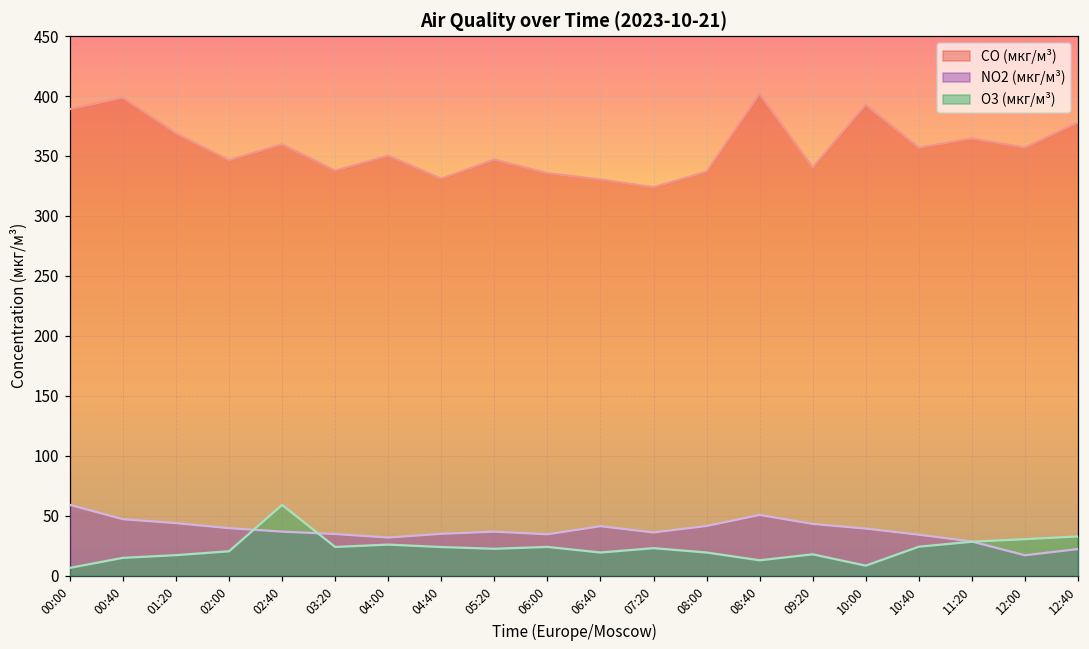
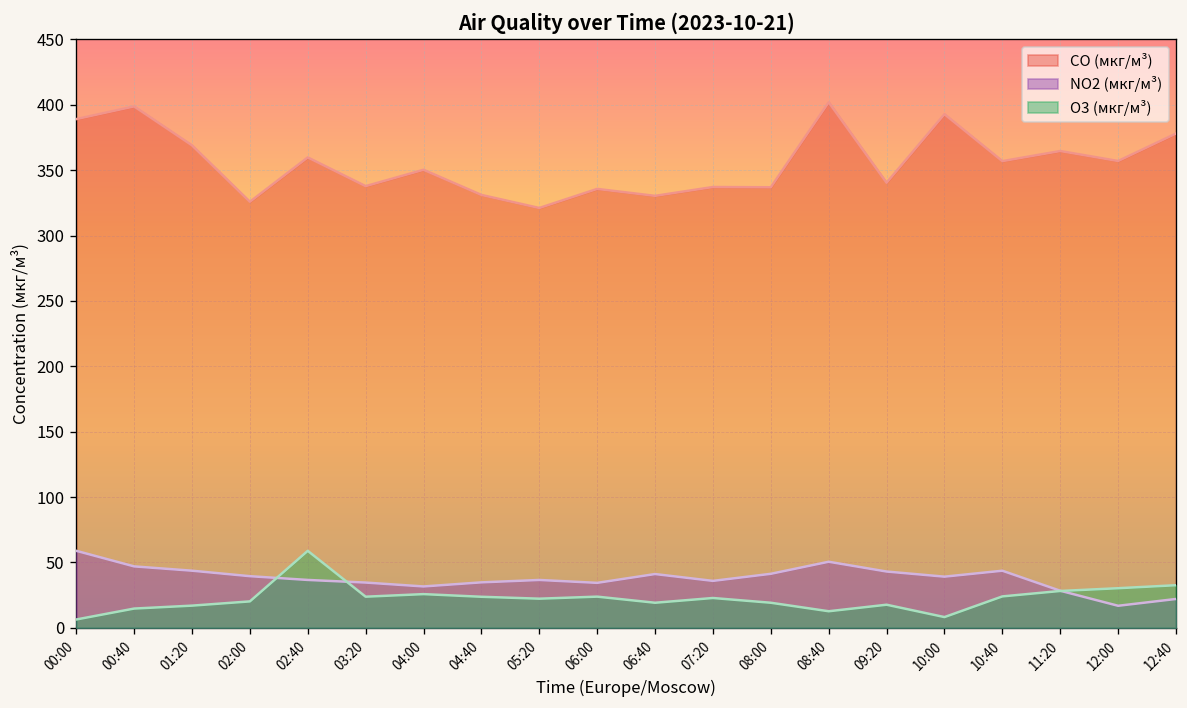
  {
    "CO (мкг/м³)": {
      "00:00": 389,
      "00:40": 399,
      "01:20": 369,
-     "02:00": 347,
+     "02:00": 326,
      "02:40": 360,
      "03:20": 338,
      "04:00": 350,
      "04:40": 331,
-     "05:20": 347,
+     "05:20": 321,
      "06:00": 336,
      "06:40": 330,
-     "07:20": 324,
+     "07:20": 337,
      "08:00": 337,
      "08:40": 402,
      "09:20": 340,
      "10:00": 393,
      "10:40": 357,
      "11:20": 365,
      "12:00": 357,
      "12:40": 378
    },
    "NO2 (мкг/м³)": {
      "00:00": 59,
      "00:40": 47,
      "01:20": 44,
      "02:00": 39,
      "02:40": 37,
      "03:20": 35,
      "04:00": 32,
      "04:40": 35,
      "05:20": 37,
      "06:00": 34,
      "06:40": 41,
      "07:20": 36,
      "08:00": 41,
      "08:40": 51,
      "09:20": 43,
      "10:00": 39,
-     "10:40": 34,
+     "10:40": 44,
      "12:00": 17,
      "12:40": 22
    },
    "O3 (мкг/м³)": {
      "00:00": 6,
      "00:40": 15,
      "01:20": 17,
      "02:00": 20,
      "02:40": 59,
      "03:20": 24,
      "04:00": 26,
      "04:40": 24,
      "05:20": 22,
      "06:00": 24,
      "06:40": 19,
      "07:20": 23,
      "08:00": 19,
      "08:40": 13,
      "09:20": 18,
      "10:00": 8,
      "10:40": 24,
      "12:00": 30,
      "12:40": 33
    }
  }
